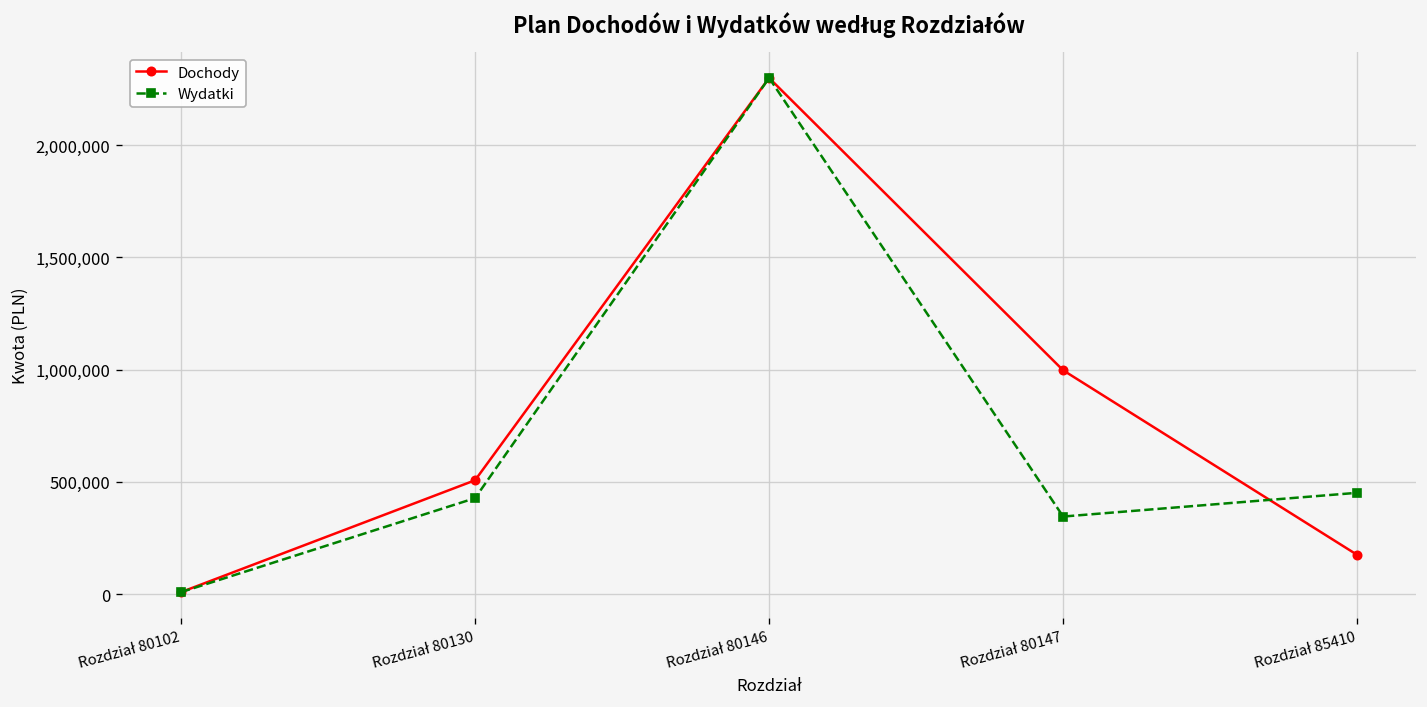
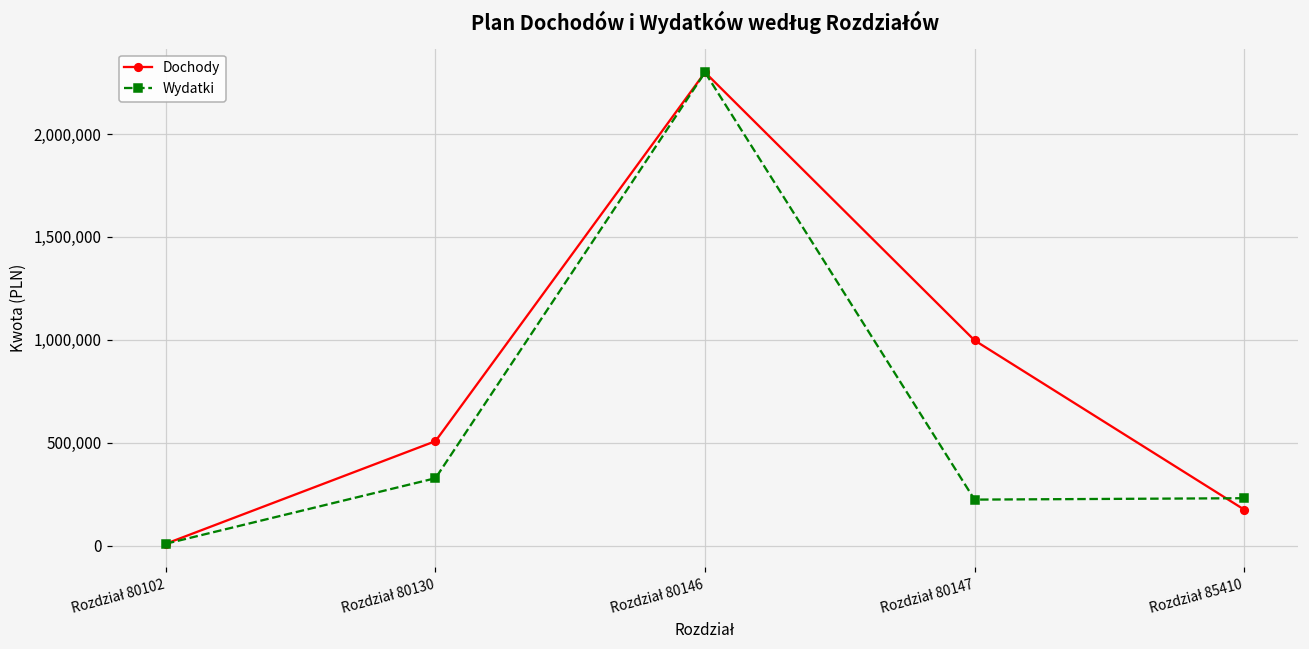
  {
    "Dochody": {
      "Rozdział 80130": "510,000",
      "Rozdział 80147": "1,000,000",
      "Rozdział 85410": "180,000"
    },
    "Wydatki": {
-     "Rozdział 80130": "430,000",
-     "Rozdział 80147": "350,000",
-     "Rozdział 85410": "450,000"
+     "Rozdział 80130": "330,000",
+     "Rozdział 80147": "220,000",
+     "Rozdział 85410": "230,000"
    }
  }
